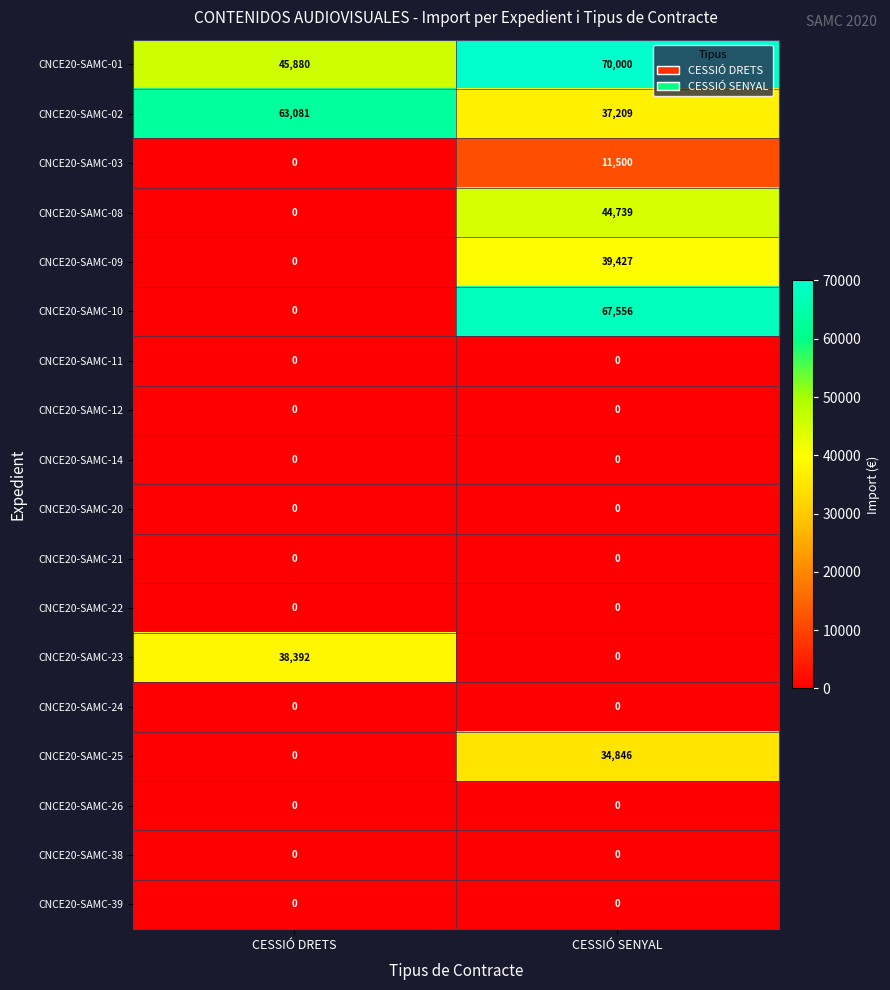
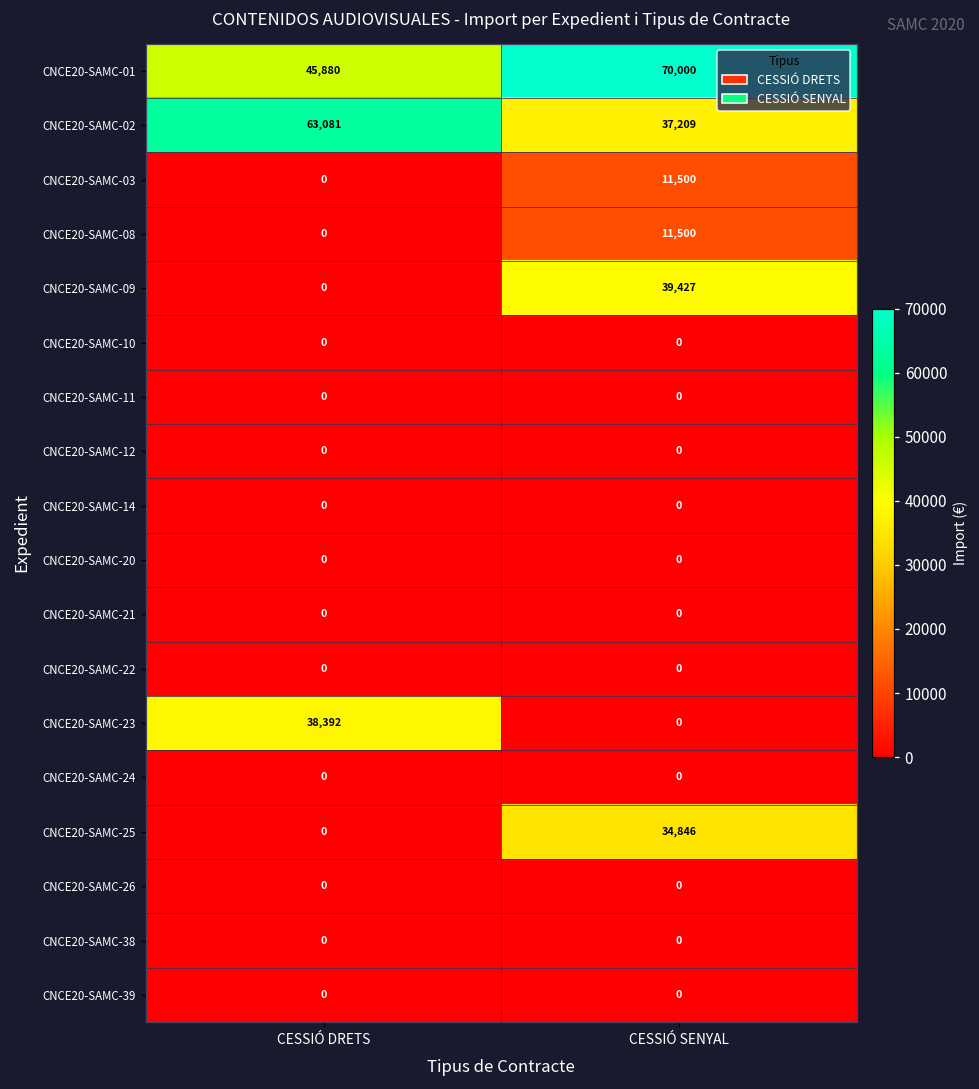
  {
    "CNCE20-SAMC-01": {
      "CESSIÓ DRETS": "45,880",
      "CESSIÓ SENYAL": "70,000"
    },
    "CNCE20-SAMC-02": {
      "CESSIÓ DRETS": "63,081",
      "CESSIÓ SENYAL": "37,209"
    },
    "CNCE20-SAMC-03": {
      "CESSIÓ DRETS": "0",
      "CESSIÓ SENYAL": "11,500"
    },
    "CNCE20-SAMC-08": {
      "CESSIÓ DRETS": "0",
-     "CESSIÓ SENYAL": "44,739"
+     "CESSIÓ SENYAL": "11,500"
    },
    "CNCE20-SAMC-09": {
      "CESSIÓ DRETS": "0",
      "CESSIÓ SENYAL": "39,427"
    },
    "CNCE20-SAMC-10": {
      "CESSIÓ DRETS": "0",
-     "CESSIÓ SENYAL": "67,556"
+     "CESSIÓ SENYAL": "0"
    },
    "CNCE20-SAMC-11": {
      "CESSIÓ DRETS": "0",
      "CESSIÓ SENYAL": "0"
    },
    "CNCE20-SAMC-12": {
      "CESSIÓ DRETS": "0",
      "CESSIÓ SENYAL": "0"
    },
    "CNCE20-SAMC-14": {
      "CESSIÓ DRETS": "0",
      "CESSIÓ SENYAL": "0"
    },
    "CNCE20-SAMC-20": {
      "CESSIÓ DRETS": "0",
      "CESSIÓ SENYAL": "0"
    },
    "CNCE20-SAMC-21": {
      "CESSIÓ DRETS": "0",
      "CESSIÓ SENYAL": "0"
    },
    "CNCE20-SAMC-22": {
      "CESSIÓ DRETS": "0",
      "CESSIÓ SENYAL": "0"
    },
    "CNCE20-SAMC-23": {
      "CESSIÓ DRETS": "38,392",
      "CESSIÓ SENYAL": "0"
    },
    "CNCE20-SAMC-24": {
      "CESSIÓ DRETS": "0",
      "CESSIÓ SENYAL": "0"
    },
    "CNCE20-SAMC-25": {
      "CESSIÓ DRETS": "0",
      "CESSIÓ SENYAL": "34,846"
    },
    "CNCE20-SAMC-26": {
      "CESSIÓ DRETS": "0",
      "CESSIÓ SENYAL": "0"
    },
    "CNCE20-SAMC-38": {
      "CESSIÓ DRETS": "0",
      "CESSIÓ SENYAL": "0"
    },
    "CNCE20-SAMC-39": {
      "CESSIÓ DRETS": "0",
      "CESSIÓ SENYAL": "0"
    }
  }
